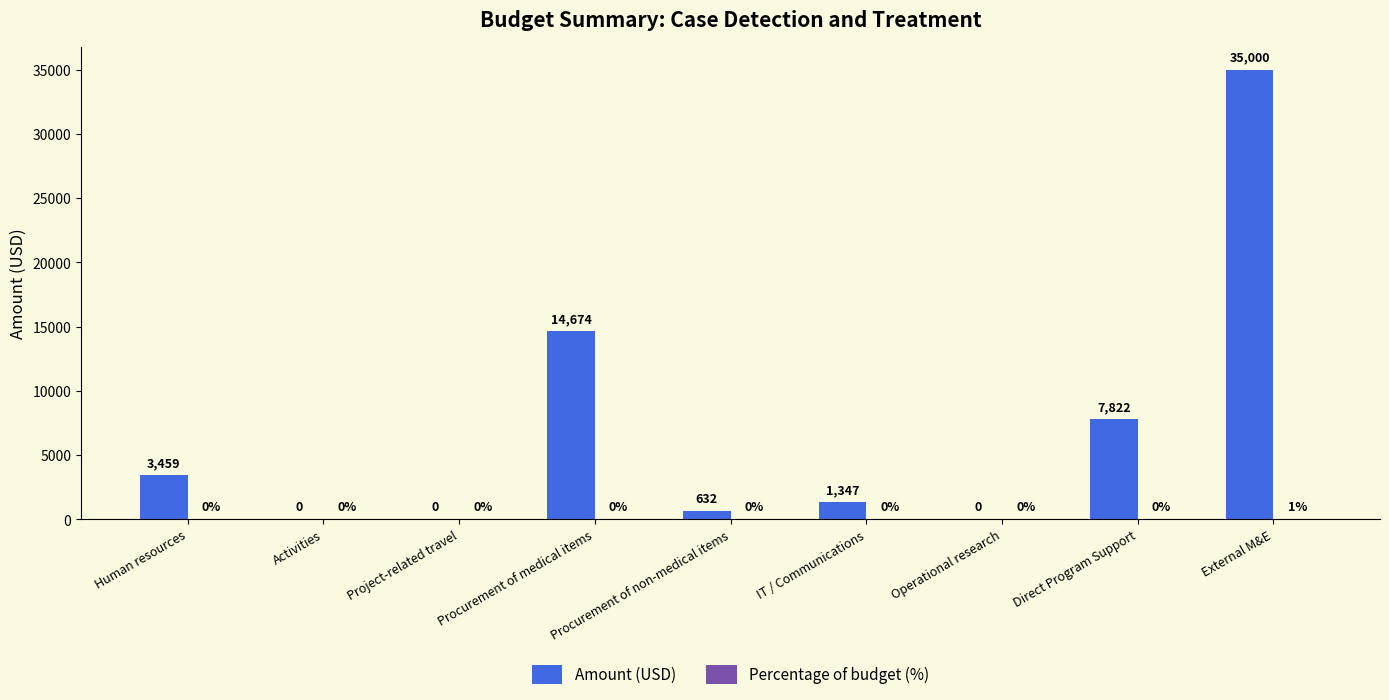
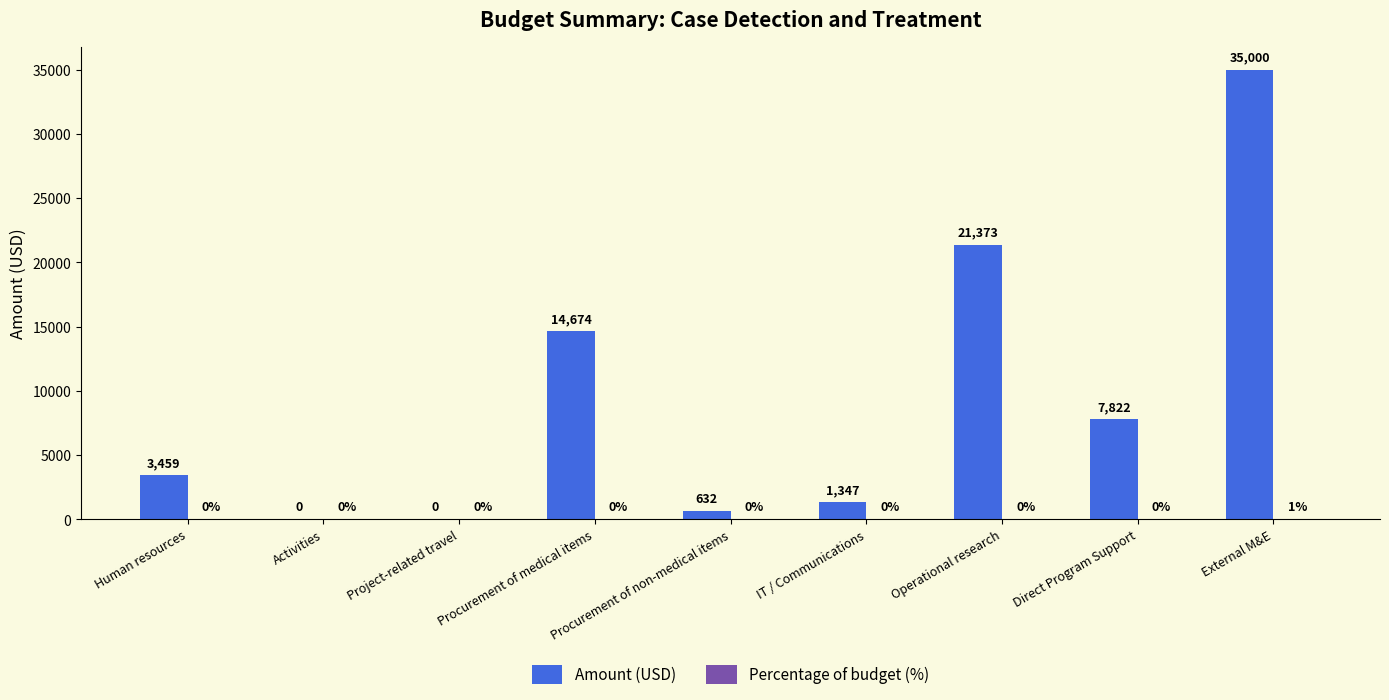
  {
    "Amount (USD)": {
      "Human resources": "3,459",
      "Activities": "0",
      "Project-related travel": "0",
      "Procurement of medical items": "14,674",
      "Procurement of non-medical items": "632",
      "IT / Communications": "1,347",
-     "Operational research": "0",
+     "Operational research": "21,373",
      "Direct Program Support": "7,822",
      "External M&E": "35,000"
    },
    "Percentage of budget (%)": {
      "Human resources": "0%",
      "Activities": "0%",
      "Project-related travel": "0%",
      "Procurement of medical items": "0%",
      "Procurement of non-medical items": "0%",
      "IT / Communications": "0%",
      "Operational research": "0%",
      "Direct Program Support": "0%",
      "External M&E": "1%"
    }
  }
